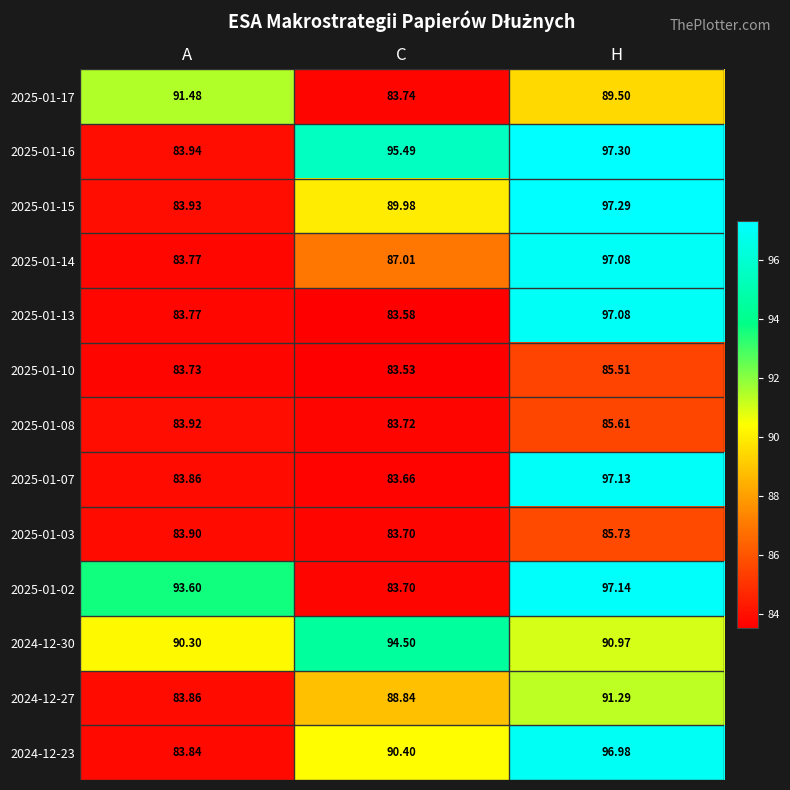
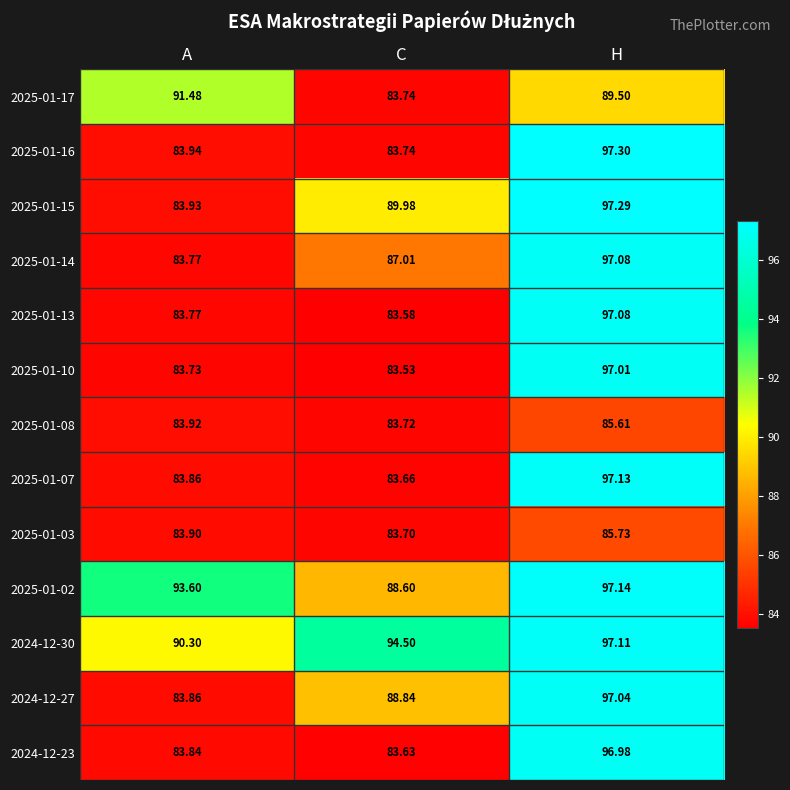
  {
    "2025-01-17": {
      "A": 91.48,
      "C": 83.74,
      "H": 89.50
    },
    "2025-01-16": {
      "A": 83.94,
-     "C": 95.49,
+     "C": 83.74,
      "H": 97.30
    },
    "2025-01-15": {
      "A": 83.93,
      "C": 89.98,
      "H": 97.29
    },
    "2025-01-14": {
      "A": 83.77,
      "C": 87.01,
      "H": 97.08
    },
    "2025-01-13": {
      "A": 83.77,
      "C": 83.58,
      "H": 97.08
    },
    "2025-01-10": {
      "A": 83.73,
      "C": 83.53,
-     "H": 85.51
+     "H": 97.01
    },
    "2025-01-08": {
      "A": 83.92,
      "C": 83.72,
      "H": 85.61
    },
    "2025-01-07": {
      "A": 83.86,
      "C": 83.66,
      "H": 97.13
    },
    "2025-01-03": {
      "A": 83.90,
      "C": 83.70,
      "H": 85.73
    },
    "2025-01-02": {
      "A": 93.60,
-     "C": 83.70,
+     "C": 88.60,
      "H": 97.14
    },
    "2024-12-30": {
      "A": 90.30,
      "C": 94.50,
-     "H": 90.97
+     "H": 97.11
    },
    "2024-12-27": {
      "A": 83.86,
      "C": 88.84,
-     "H": 91.29
+     "H": 97.04
    },
    "2024-12-23": {
      "A": 83.84,
-     "C": 90.40,
+     "C": 83.63,
      "H": 96.98
    }
  }
